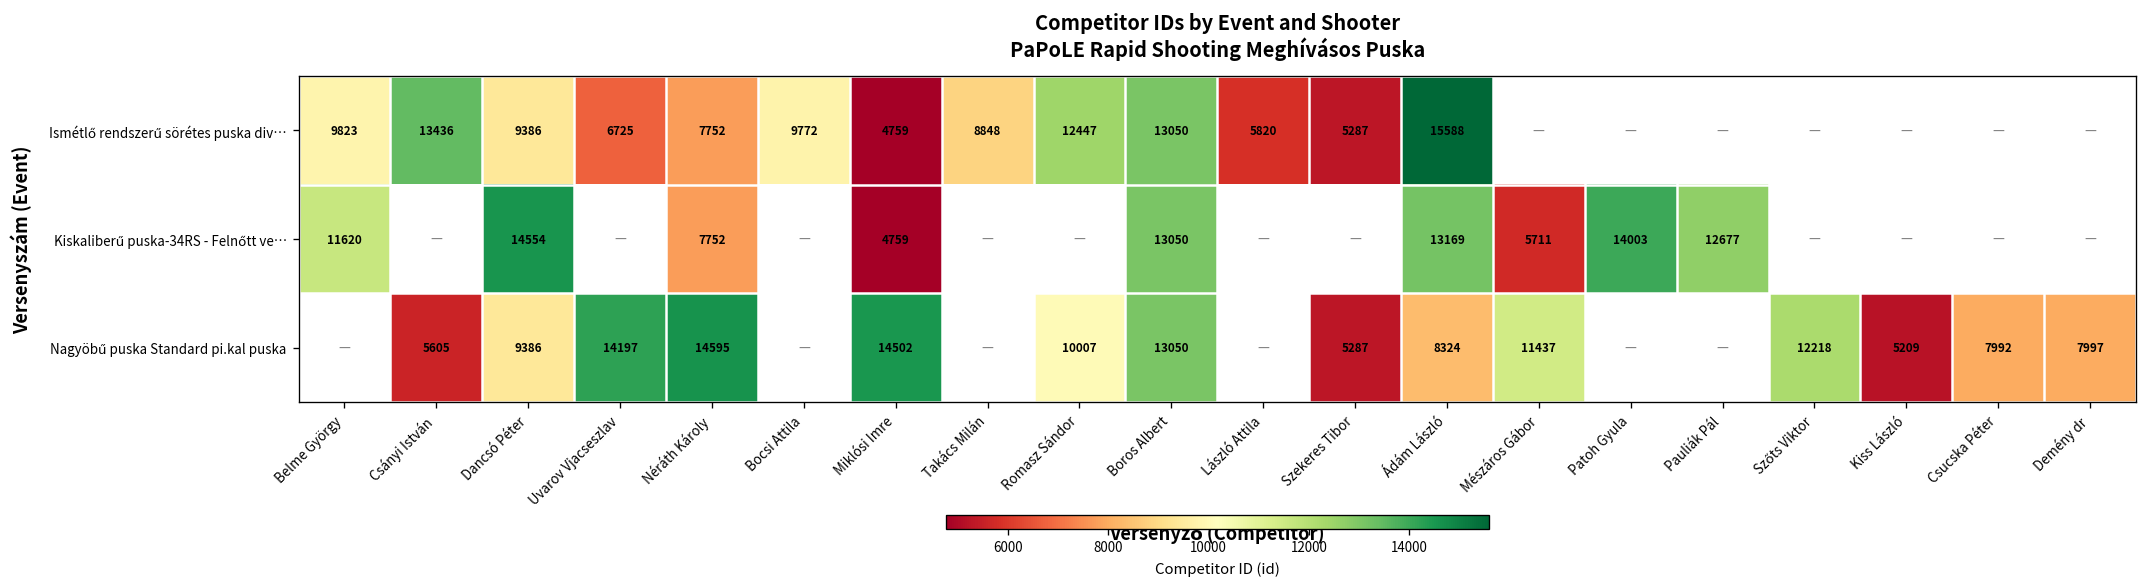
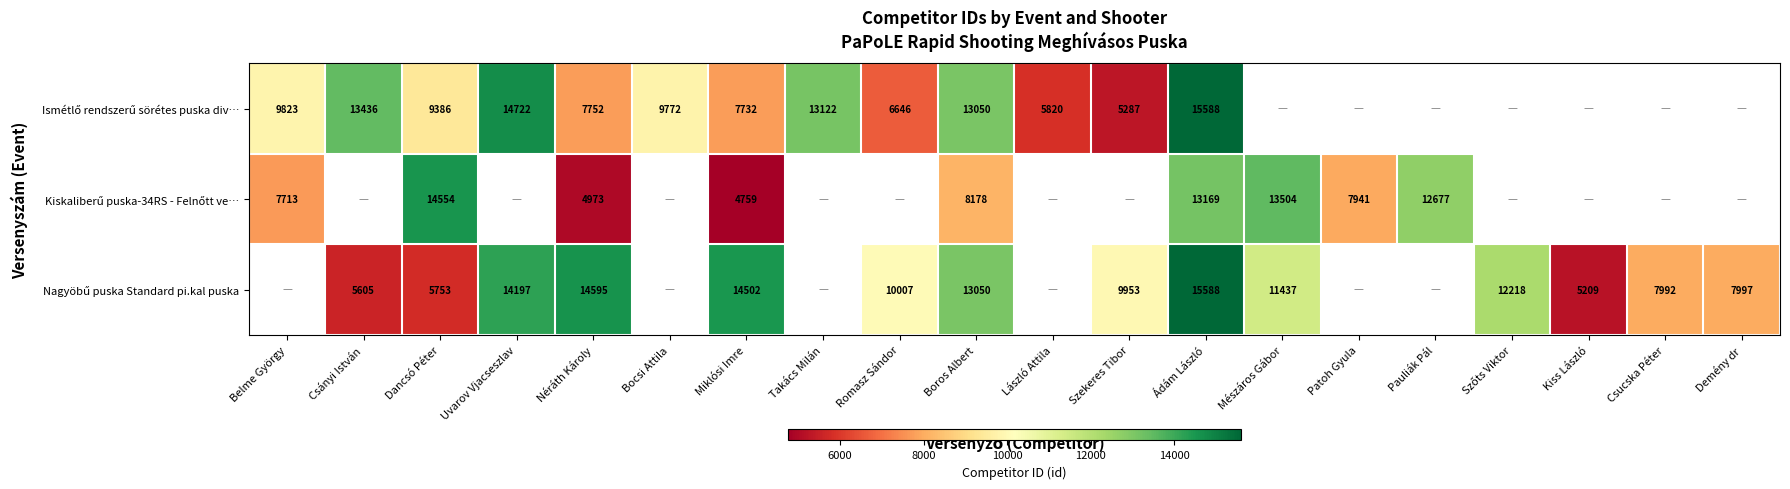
  {
    "Ismétlő rendszerű sörétes puska div…": {
      "Belme György": 9823,
      "Csányi István": 13436,
      "Dancsó Péter": 9386,
-     "Uvarov Vjacseszlav": 6725,
+     "Uvarov Vjacseszlav": 14722,
      "Néráth Károly": 7752,
      "Bocsi Attila": 9772,
-     "Miklósi Imre": 4759,
-     "Takács Milán": 8848,
-     "Romasz Sándor": 12447,
+     "Miklósi Imre": 7732,
+     "Takács Milán": 13122,
+     "Romasz Sándor": 6646,
      "Boros Albert": 13050,
      "László Attila": 5820,
      "Szekeres Tibor": 5287,
      "Ádám László": 15588
    },
    "Kiskaliberű puska-34RS - Felnőtt ve…": {
-     "Belme György": 11620,
+     "Belme György": 7713,
      "Dancsó Péter": 14554,
-     "Néráth Károly": 7752,
+     "Néráth Károly": 4973,
      "Miklósi Imre": 4759,
-     "Boros Albert": 13050,
+     "Boros Albert": 8178,
      "Ádám László": 13169,
-     "Mészáros Gábor": 5711,
-     "Patoh Gyula": 14003,
+     "Mészáros Gábor": 13504,
+     "Patoh Gyula": 7941,
      "Pauliák Pál": 12677
    },
    "Nagyöbű puska Standard pi.kal puska": {
      "Csányi István": 5605,
-     "Dancsó Péter": 9386,
+     "Dancsó Péter": 5753,
      "Uvarov Vjacseszlav": 14197,
      "Néráth Károly": 14595,
      "Miklósi Imre": 14502,
      "Romasz Sándor": 10007,
      "Boros Albert": 13050,
-     "Szekeres Tibor": 5287,
-     "Ádám László": 8324,
+     "Szekeres Tibor": 9953,
+     "Ádám László": 15588,
      "Mészáros Gábor": 11437,
      "Szőts Viktor": 12218,
      "Kiss László": 5209,
      "Csucska Péter": 7992,
      "Demény dr": 7997
    }
  }
